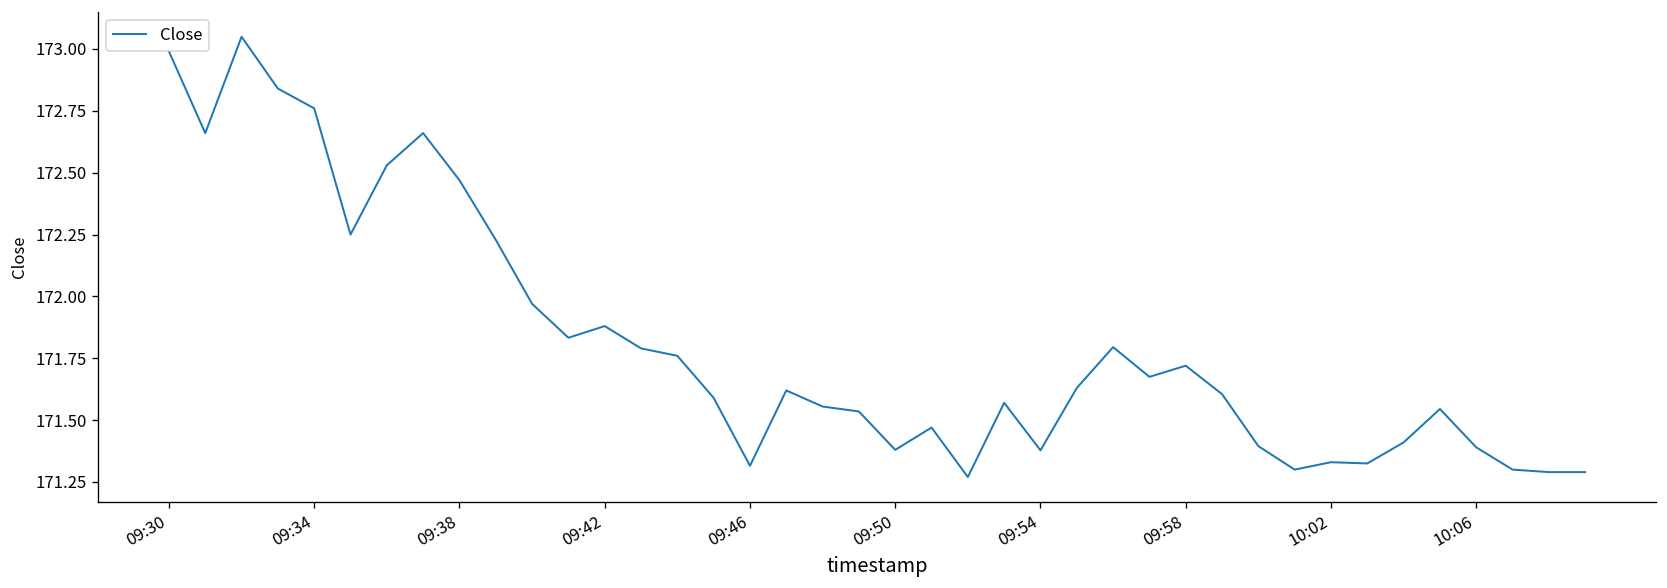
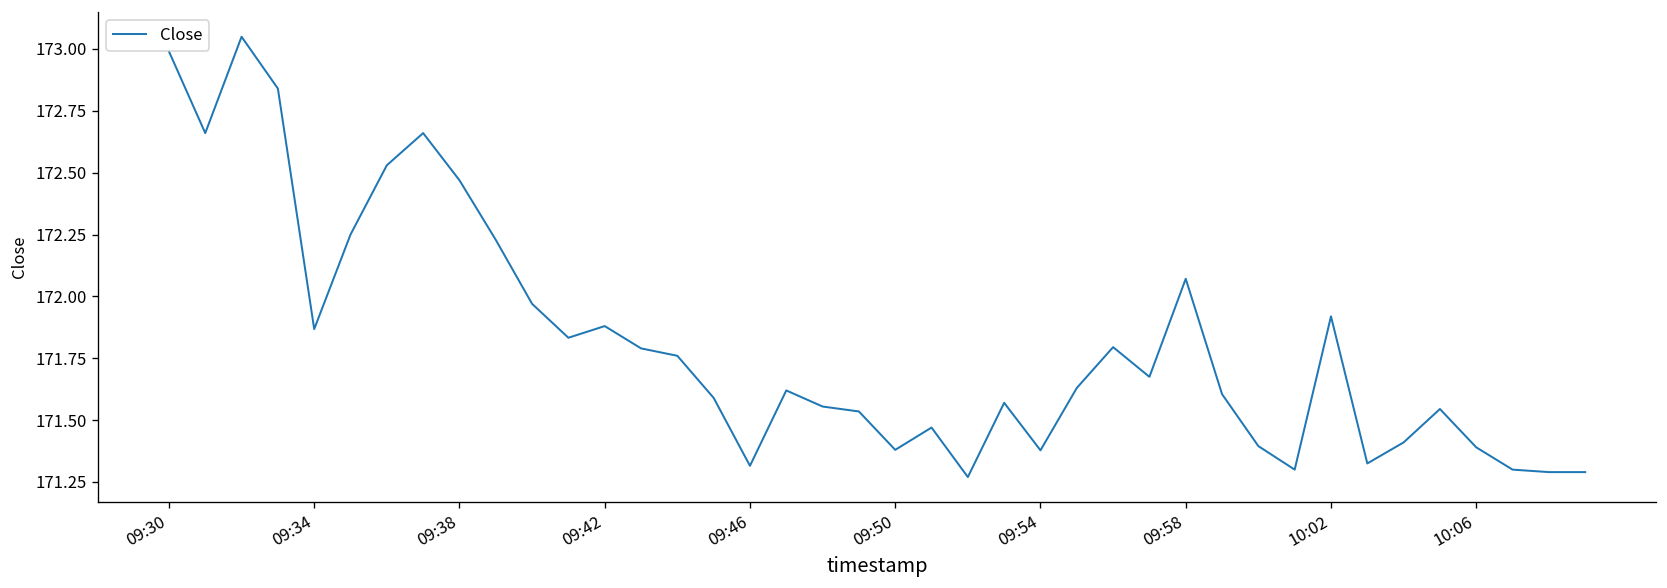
  {
    "09:30": 172.99,
-   "09:34": 172.76,
+   "09:34": 171.87,
    "09:38": 172.47,
    "09:42": 171.88,
    "09:46": 171.32,
    "09:50": 171.38,
    "09:54": 171.38,
-   "09:58": 171.72,
-   "10:02": 171.33,
+   "09:58": 172.07,
+   "10:02": 171.92,
    "10:06": 171.39
  }
